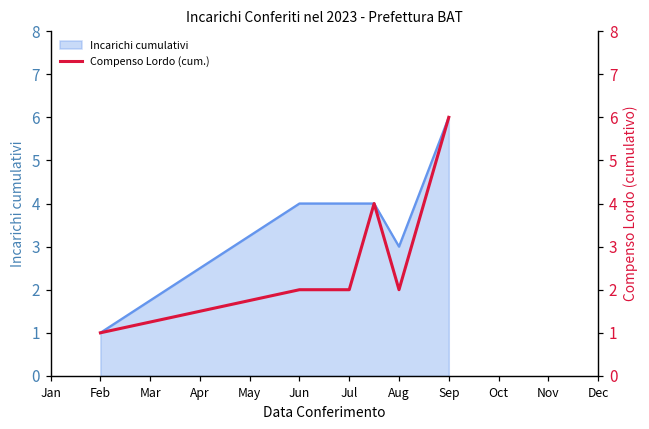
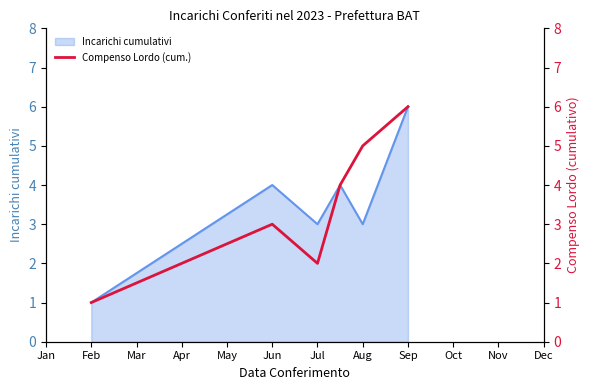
  {
    "Incarichi cumulativi": {
      "Feb": 1,
      "Jun": 4,
-     "Jul": 4,
+     "Jul": 3,
      "Aug": 3,
      "Sep": 6
    },
    "Compenso Lordo (cum.)": {
      "Feb": 1,
-     "Jun": 2,
+     "Jun": 3,
      "Jul": 2,
-     "Aug": 2,
+     "Aug": 5,
      "Sep": 6
    }
  }
